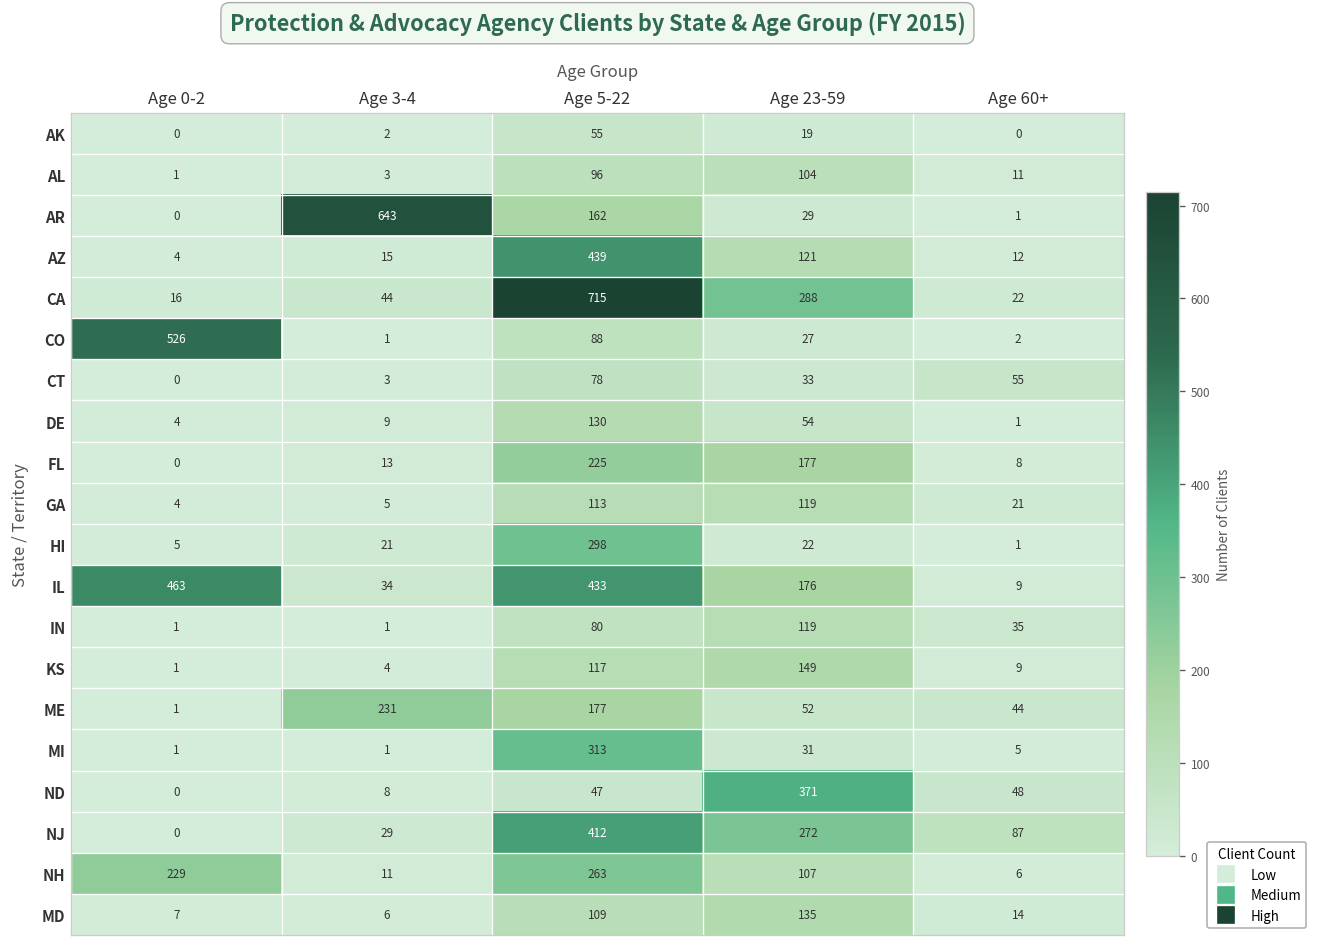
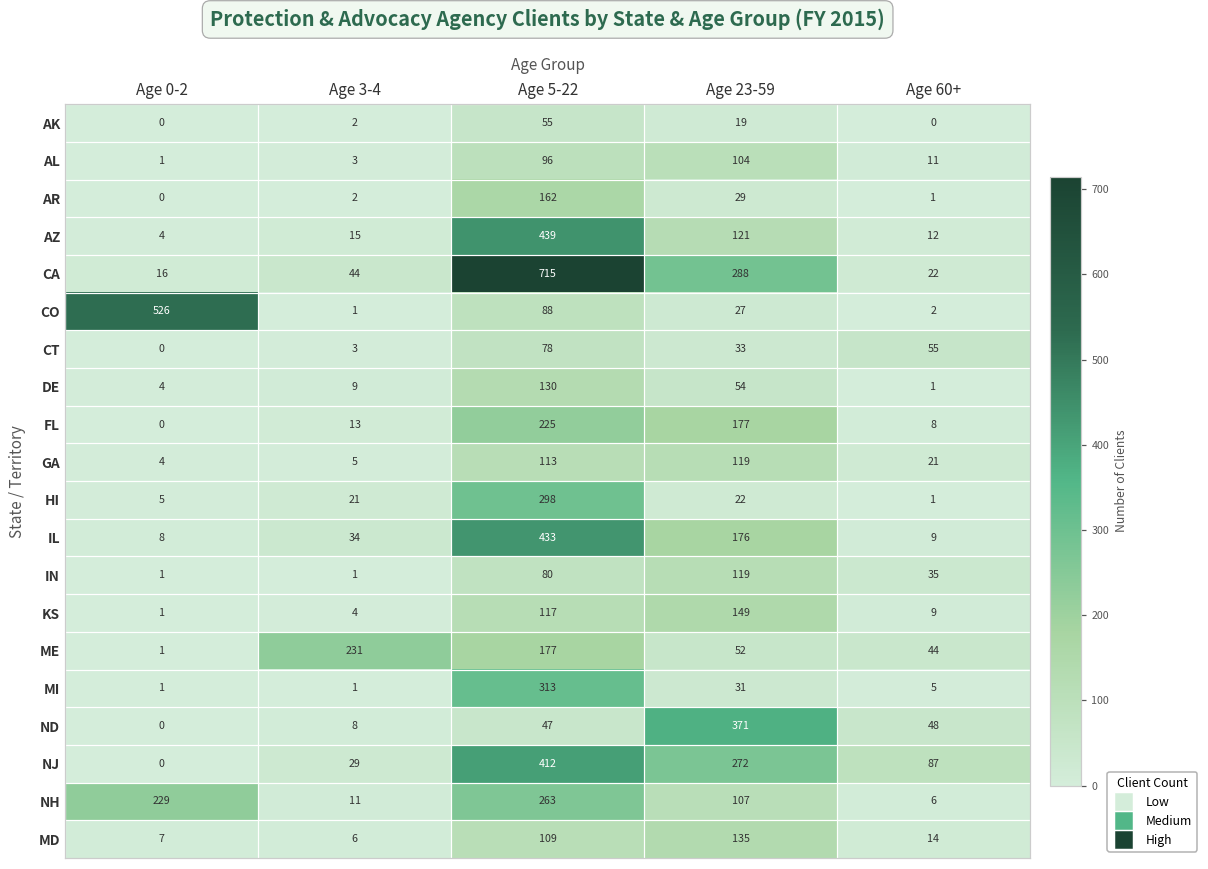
  {
    "AK": {
      "Age 0-2": 0,
      "Age 3-4": 2,
      "Age 5-22": 55,
      "Age 23-59": 19,
      "Age 60+": 0
    },
    "AL": {
      "Age 0-2": 1,
      "Age 3-4": 3,
      "Age 5-22": 96,
      "Age 23-59": 104,
      "Age 60+": 11
    },
    "AR": {
      "Age 0-2": 0,
-     "Age 3-4": 643,
+     "Age 3-4": 2,
      "Age 5-22": 162,
      "Age 23-59": 29,
      "Age 60+": 1
    },
    "AZ": {
      "Age 0-2": 4,
      "Age 3-4": 15,
      "Age 5-22": 439,
      "Age 23-59": 121,
      "Age 60+": 12
    },
    "CA": {
      "Age 0-2": 16,
      "Age 3-4": 44,
      "Age 5-22": 715,
      "Age 23-59": 288,
      "Age 60+": 22
    },
    "CO": {
      "Age 0-2": 526,
      "Age 3-4": 1,
      "Age 5-22": 88,
      "Age 23-59": 27,
      "Age 60+": 2
    },
    "CT": {
      "Age 0-2": 0,
      "Age 3-4": 3,
      "Age 5-22": 78,
      "Age 23-59": 33,
      "Age 60+": 55
    },
    "DE": {
      "Age 0-2": 4,
      "Age 3-4": 9,
      "Age 5-22": 130,
      "Age 23-59": 54,
      "Age 60+": 1
    },
    "FL": {
      "Age 0-2": 0,
      "Age 3-4": 13,
      "Age 5-22": 225,
      "Age 23-59": 177,
      "Age 60+": 8
    },
    "GA": {
      "Age 0-2": 4,
      "Age 3-4": 5,
      "Age 5-22": 113,
      "Age 23-59": 119,
      "Age 60+": 21
    },
    "HI": {
      "Age 0-2": 5,
      "Age 3-4": 21,
      "Age 5-22": 298,
      "Age 23-59": 22,
      "Age 60+": 1
    },
    "IL": {
-     "Age 0-2": 463,
+     "Age 0-2": 8,
      "Age 3-4": 34,
      "Age 5-22": 433,
      "Age 23-59": 176,
      "Age 60+": 9
    },
    "IN": {
      "Age 0-2": 1,
      "Age 3-4": 1,
      "Age 5-22": 80,
      "Age 23-59": 119,
      "Age 60+": 35
    },
    "KS": {
      "Age 0-2": 1,
      "Age 3-4": 4,
      "Age 5-22": 117,
      "Age 23-59": 149,
      "Age 60+": 9
    },
    "ME": {
      "Age 0-2": 1,
      "Age 3-4": 231,
      "Age 5-22": 177,
      "Age 23-59": 52,
      "Age 60+": 44
    },
    "MI": {
      "Age 0-2": 1,
      "Age 3-4": 1,
      "Age 5-22": 313,
      "Age 23-59": 31,
      "Age 60+": 5
    },
    "ND": {
      "Age 0-2": 0,
      "Age 3-4": 8,
      "Age 5-22": 47,
      "Age 23-59": 371,
      "Age 60+": 48
    },
    "NJ": {
      "Age 0-2": 0,
      "Age 3-4": 29,
      "Age 5-22": 412,
      "Age 23-59": 272,
      "Age 60+": 87
    },
    "NH": {
      "Age 0-2": 229,
      "Age 3-4": 11,
      "Age 5-22": 263,
      "Age 23-59": 107,
      "Age 60+": 6
    },
    "MD": {
      "Age 0-2": 7,
      "Age 3-4": 6,
      "Age 5-22": 109,
      "Age 23-59": 135,
      "Age 60+": 14
    }
  }
